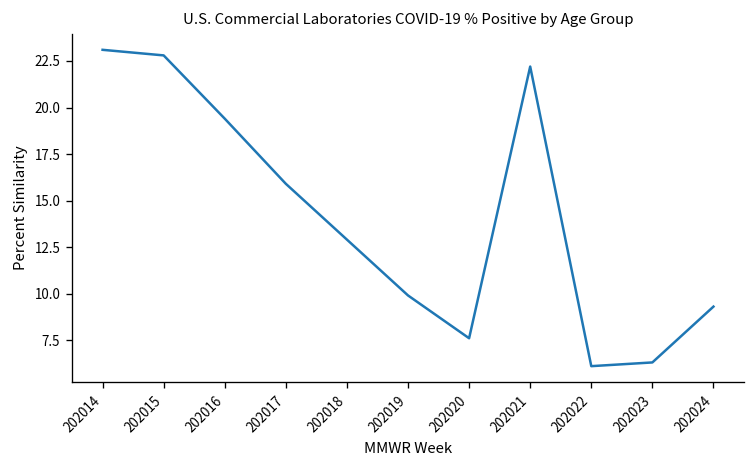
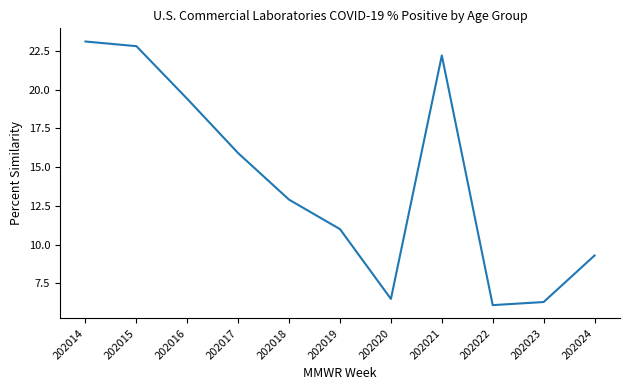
  {
    "202014": 23.1,
    "202015": 22.8,
    "202016": 19.4,
    "202017": 15.9,
    "202018": 12.9,
-   "202019": 9.9,
-   "202020": 7.6,
+   "202019": 11.0,
+   "202020": 6.5,
    "202021": 22.2,
    "202022": 6.1,
    "202023": 6.3,
    "202024": 9.3
  }
